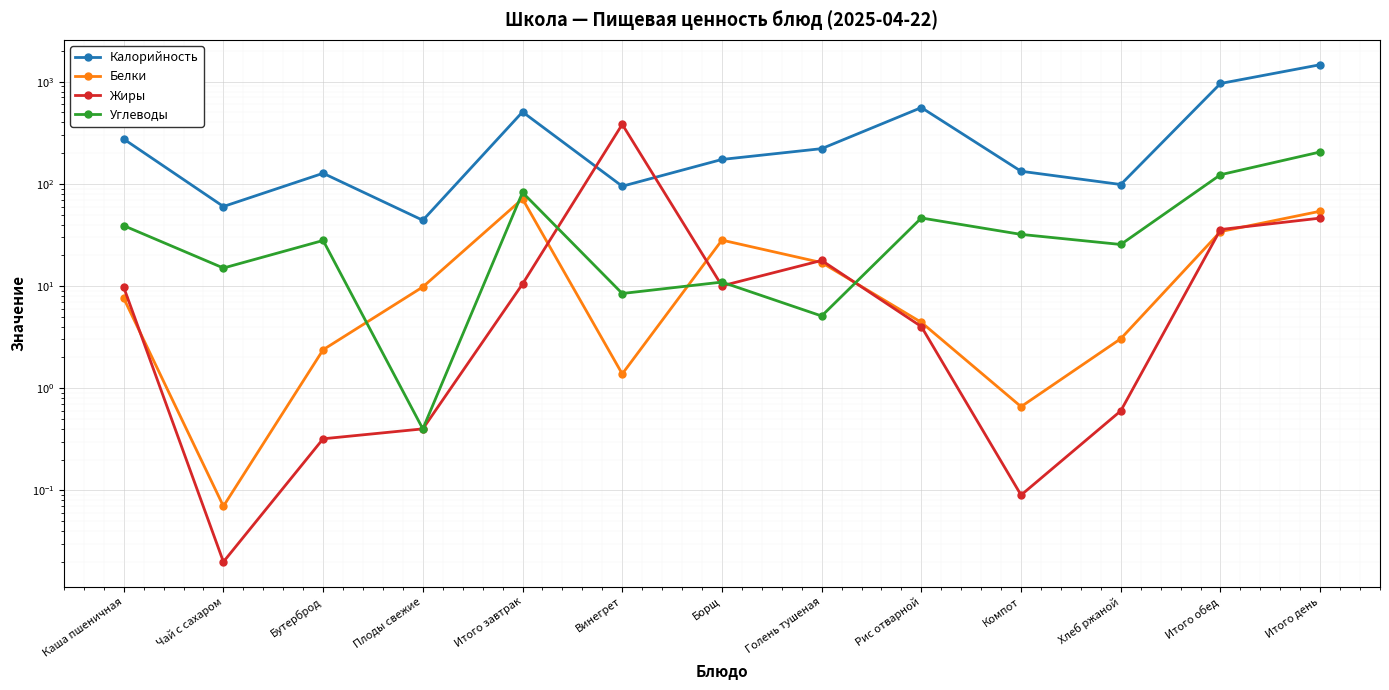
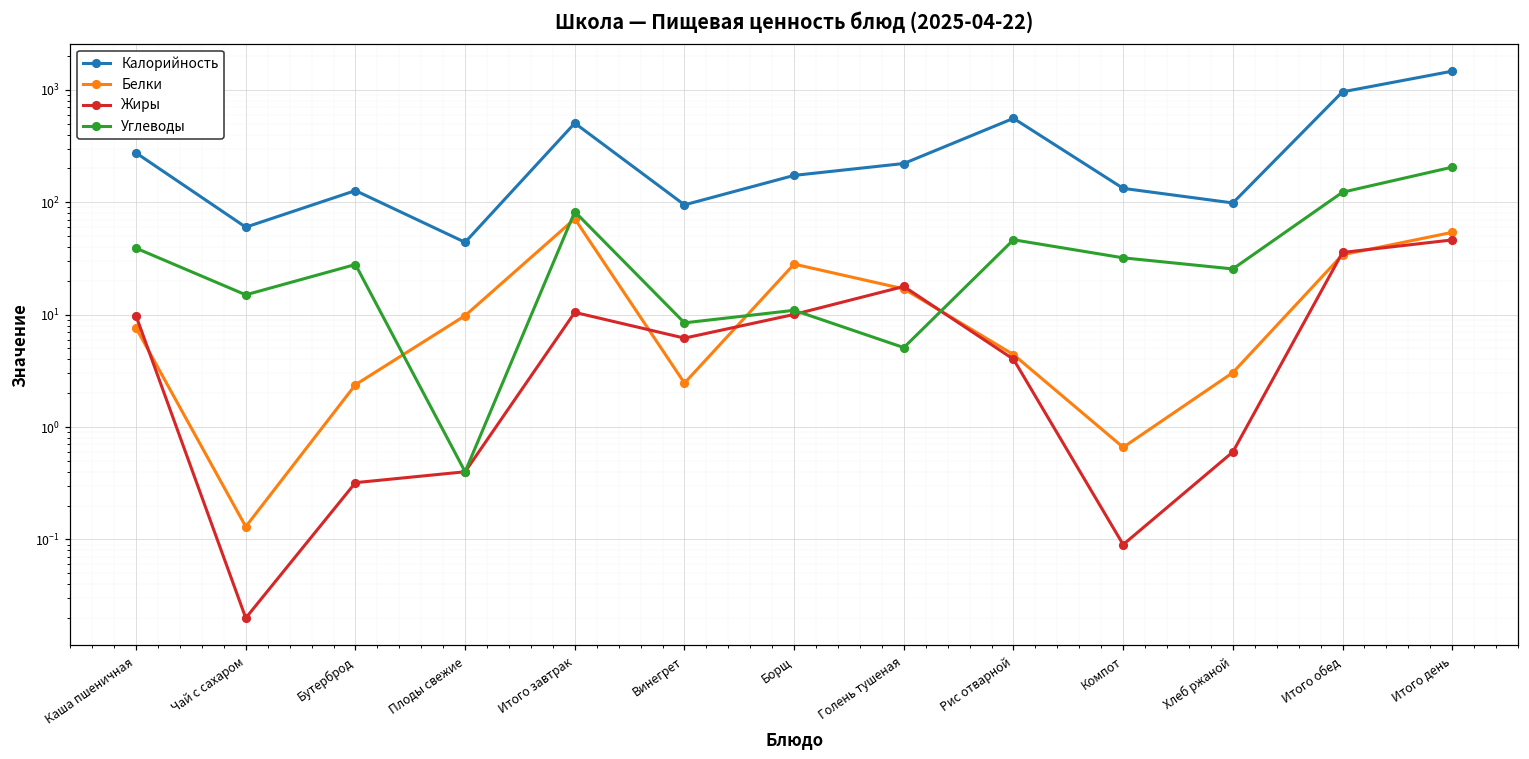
  {
    "Калорийность": {
      "Каша пшеничная": 270,
      "Чай с сахаром": 60,
      "Бутерброд": 130,
      "Плоды свежие": 44,
      "Итого завтрак": 500,
      "Винегрет": 90,
      "Борщ": 170,
      "Голень тушеная": 220,
      "Рис отварной": 600,
      "Компот": 130,
      "Хлеб ржаной": 100,
      "Итого обед": 1000,
      "Итого день": 1500
    },
    "Белки": {
      "Каша пшеничная": 8,
-     "Чай с сахаром": 0.07,
+     "Чай с сахаром": 0.13,
      "Бутерброд": 2.4,
      "Плоды свежие": 10,
      "Итого завтрак": 70,
-     "Винегрет": 1.4,
+     "Винегрет": 2.5,
      "Борщ": 28,
      "Рис отварной": 4.4,
      "Компот": 0.7,
      "Хлеб ржаной": 3.1,
      "Итого день": 50
    },
    "Жиры": {
      "Каша пшеничная": 10,
      "Чай с сахаром": 0.020,
      "Бутерброд": 0.32,
      "Итого завтрак": 10,
-     "Винегрет": 380,
+     "Винегрет": 6,
      "Борщ": 10,
      "Рис отварной": 4,
      "Компот": 0.09,
      "Хлеб ржаной": 0.6,
      "Итого день": 50
    },
    "Углеводы": {
      "Каша пшеничная": 39,
      "Чай с сахаром": 15,
      "Бутерброд": 28,
      "Итого завтрак": 80,
      "Винегрет": 8,
      "Борщ": 11,
      "Голень тушеная": 5,
      "Рис отварной": 50,
      "Компот": 32,
      "Хлеб ржаной": 26,
      "Итого обед": 120,
      "Итого день": 210
    }
  }
